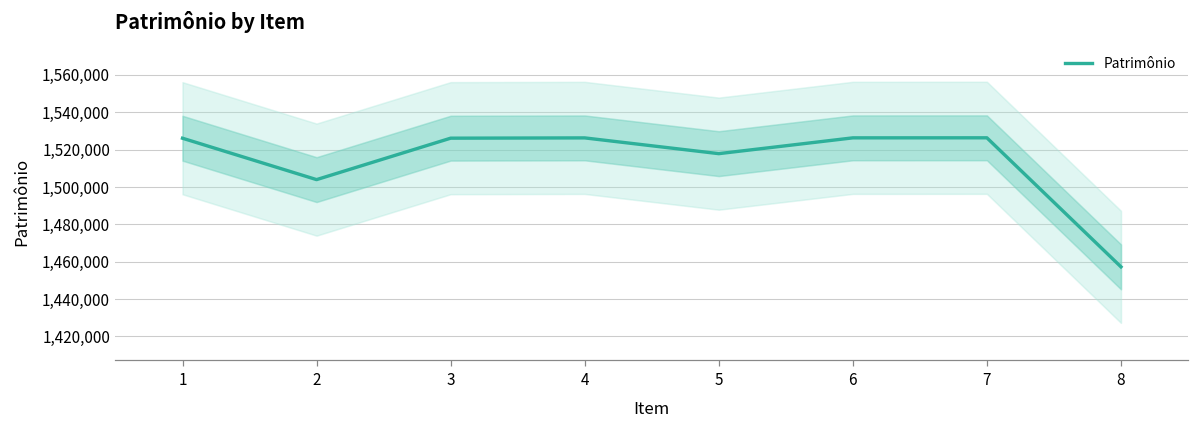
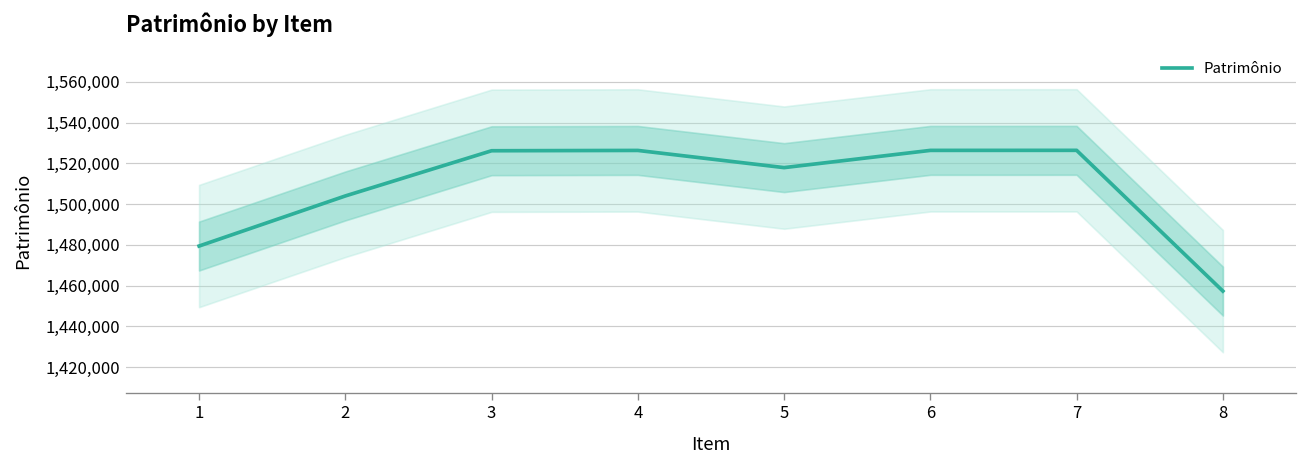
  {
    "Patrimônio": {
-     "1": "1,526,000",
+     "1": "1,479,000",
      "2": "1,504,000",
      "3": "1,526,000",
      "4": "1,526,000",
      "5": "1,518,000",
      "6": "1,526,000",
      "7": "1,526,000",
      "8": "1,457,000"
    }
  }
